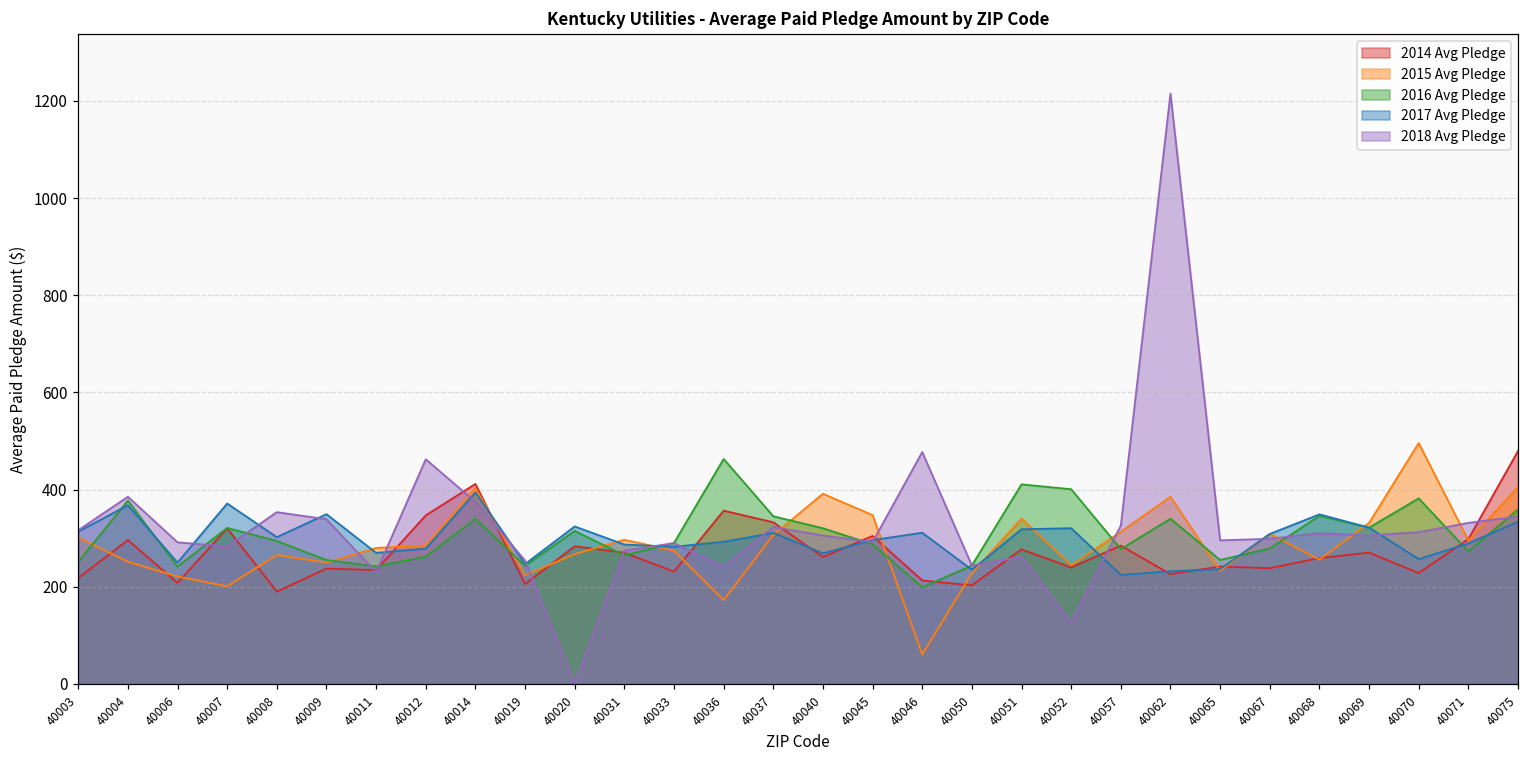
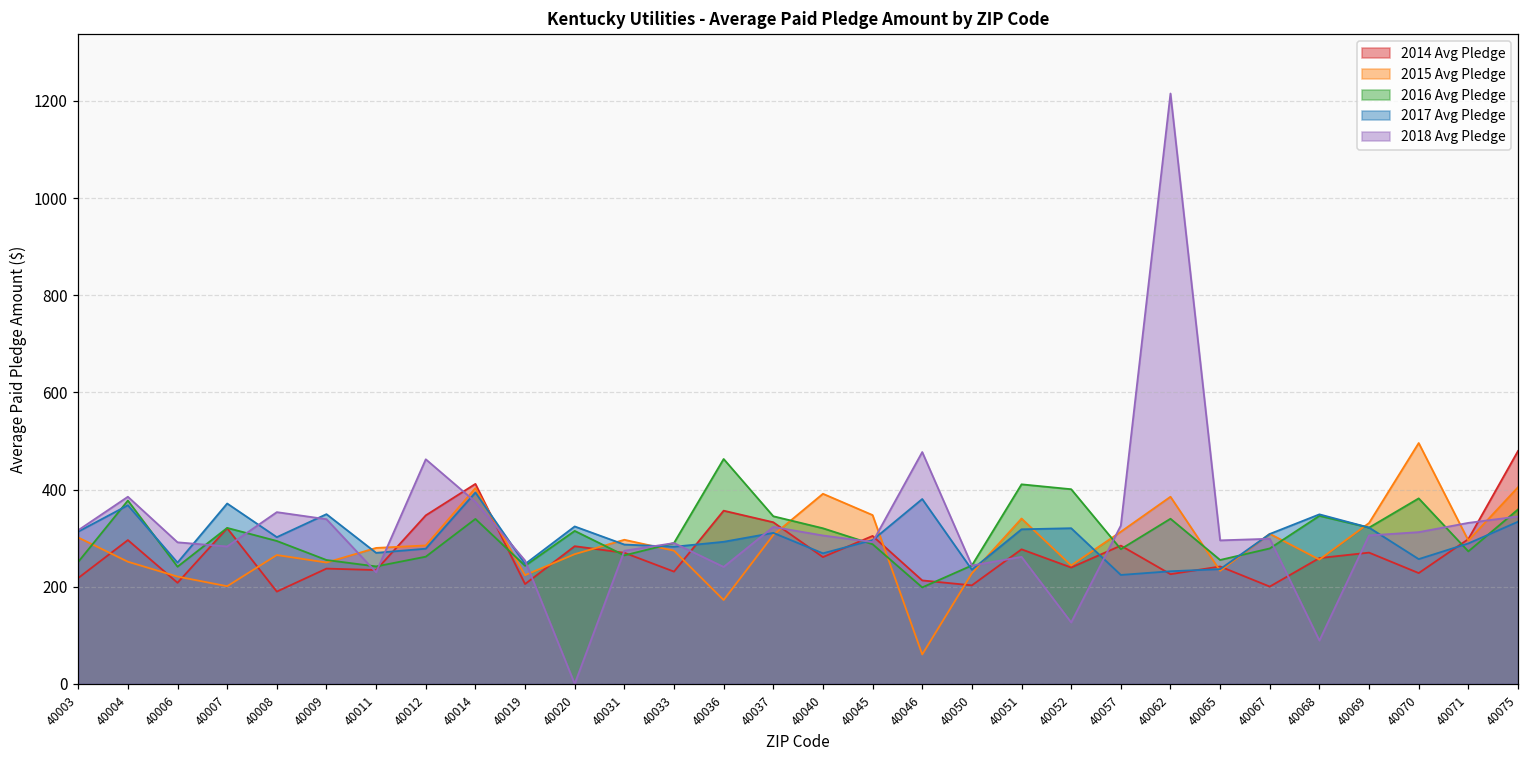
  {
    "2014 Avg Pledge": {
      "40003": 220,
      "40004": 300,
      "40006": 210,
      "40008": 190,
      "40009": 240,
      "40012": 350,
      "40014": 410,
      "40019": 210,
      "40020": 280,
      "40033": 230,
      "40036": 360,
      "40037": 330,
      "40040": 260,
      "40045": 300,
      "40046": 210,
      "40050": 200,
      "40051": 280,
      "40057": 280,
      "40062": 230,
-     "40067": 240,
+     "40067": 200,
      "40069": 270,
      "40070": 230,
      "40075": 480
    },
    "2015 Avg Pledge": {
      "40003": 300,
      "40004": 250,
      "40006": 220,
      "40007": 200,
      "40008": 270,
      "40011": 280,
      "40012": 290,
      "40014": 400,
      "40019": 220,
      "40020": 270,
      "40031": 300,
      "40033": 270,
      "40036": 170,
      "40040": 390,
      "40045": 350,
      "40046": 60,
      "40050": 230,
      "40051": 340,
      "40057": 310,
      "40062": 390,
      "40069": 330,
      "40070": 500,
      "40075": 400
    },
    "2016 Avg Pledge": {
      "40003": 250,
      "40004": 380,
      "40006": 240,
      "40008": 290,
      "40011": 240,
      "40012": 260,
      "40014": 340,
      "40020": 310,
      "40036": 460,
      "40037": 350,
      "40040": 320,
      "40046": 200,
      "40051": 410,
      "40052": 400,
      "40057": 280,
      "40062": 340,
      "40065": 260,
      "40067": 280,
      "40070": 380,
      "40071": 270,
      "40075": 360
    },
    "2017 Avg Pledge": {
      "40004": 370,
      "40006": 250,
      "40007": 370,
      "40008": 300,
      "40009": 350,
      "40011": 270,
      "40012": 280,
      "40014": 390,
      "40020": 320,
      "40031": 290,
      "40033": 280,
      "40036": 290,
      "40040": 270,
-     "40046": 310,
+     "40046": 380,
      "40050": 240,
      "40051": 320,
      "40052": 320,
      "40057": 220,
      "40062": 230,
      "40070": 260,
      "40071": 290,
      "40075": 330
    },
    "2018 Avg Pledge": {
      "40004": 390,
      "40006": 290,
      "40007": 280,
      "40008": 350,
      "40009": 340,
      "40012": 460,
      "40014": 370,
      "40019": 250,
      "40020": 0,
      "40036": 240,
      "40037": 320,
      "40040": 310,
      "40046": 480,
      "40051": 260,
      "40052": 130,
      "40057": 330,
      "40062": 1220,
      "40065": 300,
      "40067": 300,
-     "40068": 310,
+     "40068": 90,
      "40069": 310,
      "40070": 310,
      "40071": 330,
      "40075": 340
    }
  }
